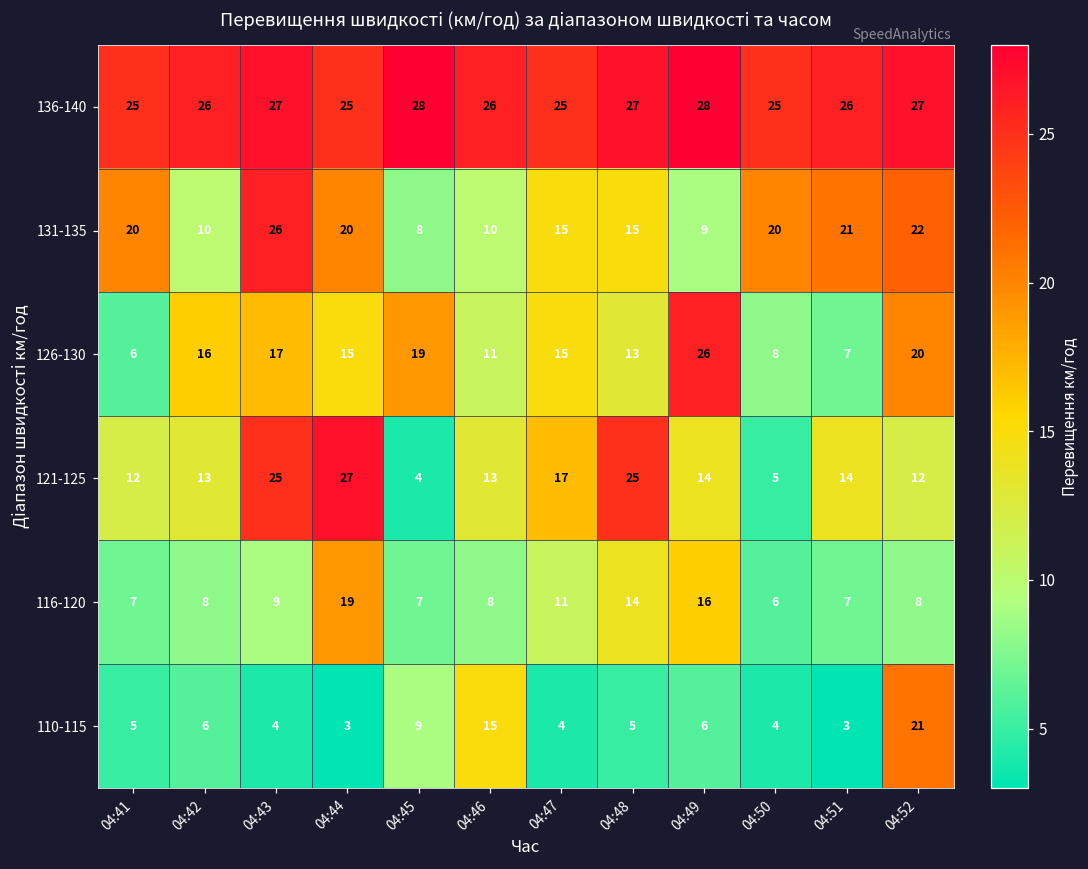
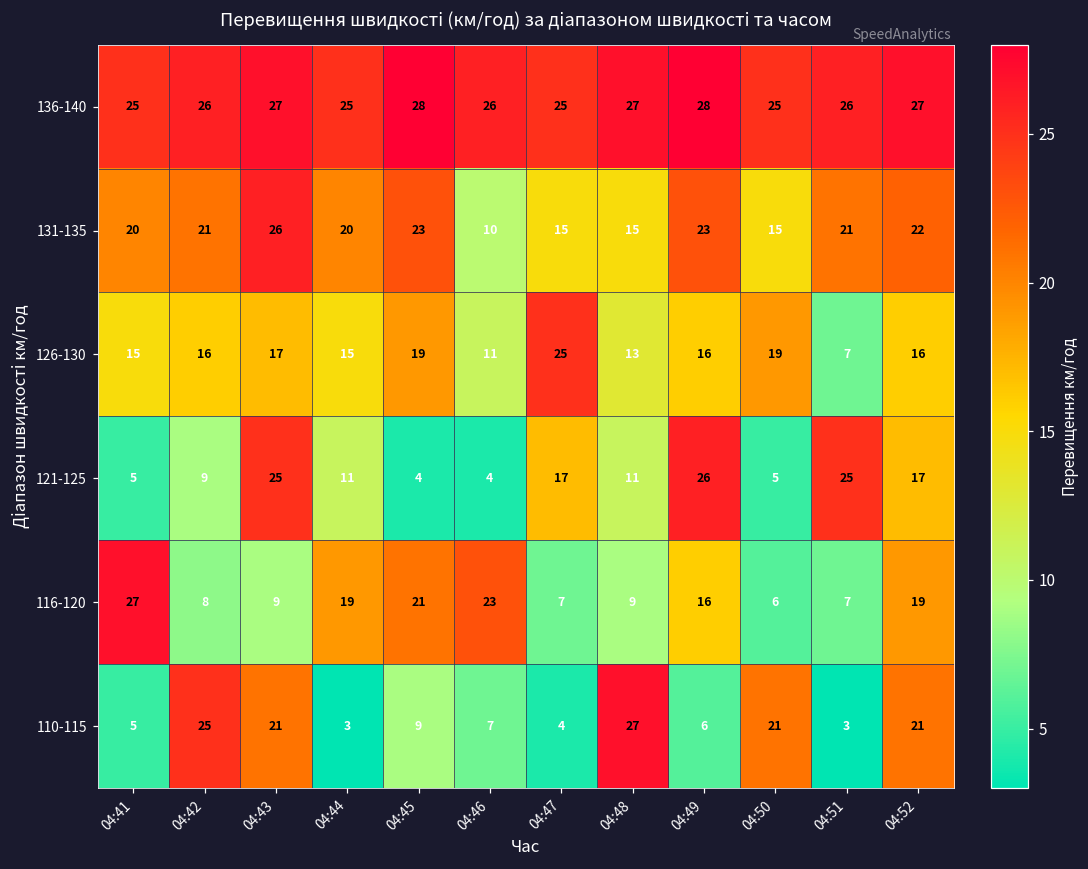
  {
    "136-140": {
      "04:41": 25,
      "04:42": 26,
      "04:43": 27,
      "04:44": 25,
      "04:45": 28,
      "04:46": 26,
      "04:47": 25,
      "04:48": 27,
      "04:49": 28,
      "04:50": 25,
      "04:51": 26,
      "04:52": 27
    },
    "131-135": {
      "04:41": 20,
-     "04:42": 10,
+     "04:42": 21,
      "04:43": 26,
      "04:44": 20,
-     "04:45": 8,
+     "04:45": 23,
      "04:46": 10,
      "04:47": 15,
      "04:48": 15,
-     "04:49": 9,
-     "04:50": 20,
+     "04:49": 23,
+     "04:50": 15,
      "04:51": 21,
      "04:52": 22
    },
    "126-130": {
-     "04:41": 6,
+     "04:41": 15,
      "04:42": 16,
      "04:43": 17,
      "04:44": 15,
      "04:45": 19,
      "04:46": 11,
-     "04:47": 15,
+     "04:47": 25,
      "04:48": 13,
-     "04:49": 26,
-     "04:50": 8,
+     "04:49": 16,
+     "04:50": 19,
      "04:51": 7,
-     "04:52": 20
+     "04:52": 16
    },
    "121-125": {
-     "04:41": 12,
-     "04:42": 13,
+     "04:41": 5,
+     "04:42": 9,
      "04:43": 25,
-     "04:44": 27,
+     "04:44": 11,
      "04:45": 4,
-     "04:46": 13,
+     "04:46": 4,
      "04:47": 17,
-     "04:48": 25,
-     "04:49": 14,
+     "04:48": 11,
+     "04:49": 26,
      "04:50": 5,
-     "04:51": 14,
-     "04:52": 12
+     "04:51": 25,
+     "04:52": 17
    },
    "116-120": {
-     "04:41": 7,
+     "04:41": 27,
      "04:42": 8,
      "04:43": 9,
      "04:44": 19,
-     "04:45": 7,
-     "04:46": 8,
-     "04:47": 11,
-     "04:48": 14,
+     "04:45": 21,
+     "04:46": 23,
+     "04:47": 7,
+     "04:48": 9,
      "04:49": 16,
      "04:50": 6,
      "04:51": 7,
-     "04:52": 8
+     "04:52": 19
    },
    "110-115": {
      "04:41": 5,
-     "04:42": 6,
-     "04:43": 4,
+     "04:42": 25,
+     "04:43": 21,
      "04:44": 3,
      "04:45": 9,
-     "04:46": 15,
+     "04:46": 7,
      "04:47": 4,
-     "04:48": 5,
+     "04:48": 27,
      "04:49": 6,
-     "04:50": 4,
+     "04:50": 21,
      "04:51": 3,
      "04:52": 21
    }
  }
